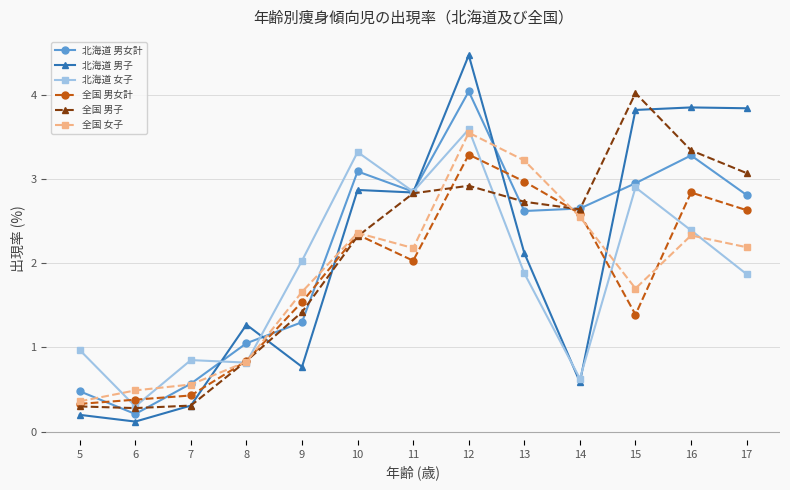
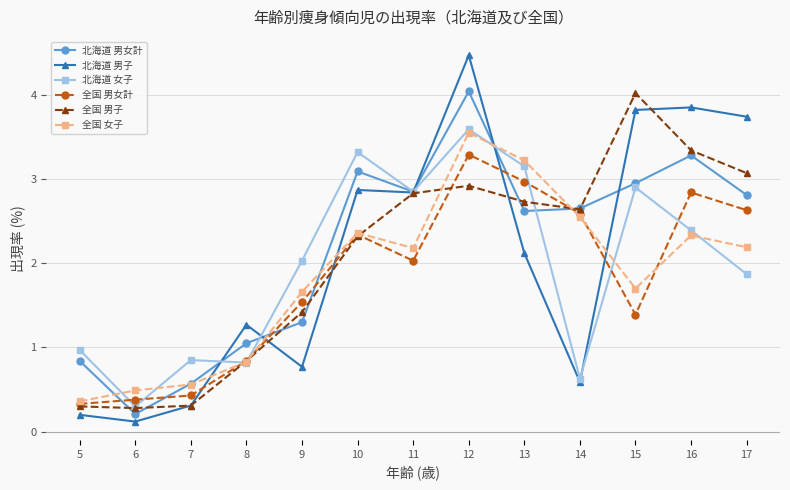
  {
    "北海道 男女計": {
-     "5": 0.5,
+     "5": 0.8,
      "6": 0.2,
      "8": 1.1,
      "9": 1.3,
      "10": 3.1,
      "12": 4.0,
      "13": 2.6,
      "15": 3.0,
      "16": 3.3,
      "17": 2.8
    },
    "北海道 男子": {
      "5": 0.2,
      "6": 0.1,
      "8": 1.3,
      "9": 0.8,
      "10": 2.9,
      "12": 4.5,
      "13": 2.1,
      "14": 0.6,
      "15": 3.8,
      "16": 3.9,
-     "17": 3.8
+     "17": 3.7
    },
    "北海道 女子": {
      "5": 1.0,
      "7": 0.9,
      "9": 2.0,
      "10": 3.3,
      "12": 3.6,
-     "13": 1.9,
+     "13": 3.2,
      "14": 0.6,
      "15": 2.9,
      "16": 2.4,
      "17": 1.9
    },
    "全国 男女計": {
      "6": 0.4,
      "7": 0.4,
      "9": 1.5,
      "11": 2.0,
      "12": 3.3,
      "13": 3.0,
      "14": 2.6,
      "15": 1.4,
      "16": 2.8,
      "17": 2.6
    },
    "全国 男子": {
      "9": 1.4,
      "12": 2.9,
      "13": 2.7,
      "15": 4.0,
      "16": 3.3,
      "17": 3.1
    },
    "全国 女子": {
      "6": 0.5,
      "9": 1.7,
      "11": 2.2,
      "12": 3.6,
      "13": 3.2,
      "14": 2.6,
      "15": 1.7,
      "16": 2.3,
      "17": 2.2
    }
  }
